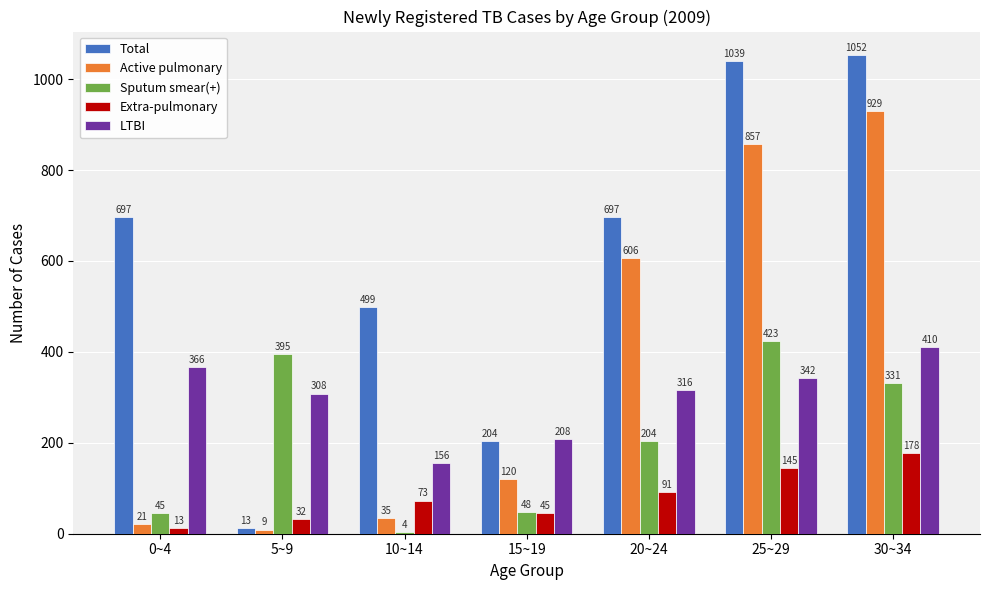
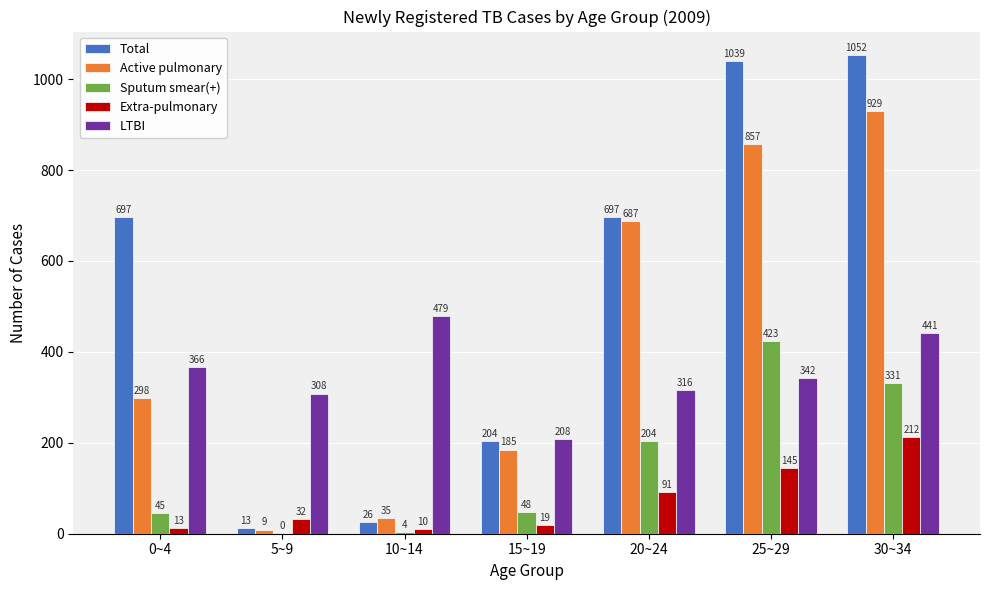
  {
    "Total": {
      "0~4": 697,
      "5~9": 13,
-     "10~14": 499,
+     "10~14": 26,
      "15~19": 204,
      "20~24": 697,
      "25~29": 1039,
      "30~34": 1052
    },
    "Active pulmonary": {
-     "0~4": 21,
+     "0~4": 298,
      "5~9": 9,
      "10~14": 35,
-     "15~19": 120,
-     "20~24": 606,
+     "15~19": 185,
+     "20~24": 687,
      "25~29": 857,
      "30~34": 929
    },
    "Sputum smear(+)": {
      "0~4": 45,
-     "5~9": 395,
+     "5~9": 0,
      "10~14": 4,
      "15~19": 48,
      "20~24": 204,
      "25~29": 423,
      "30~34": 331
    },
    "Extra-pulmonary": {
      "0~4": 13,
      "5~9": 32,
-     "10~14": 73,
-     "15~19": 45,
+     "10~14": 10,
+     "15~19": 19,
      "20~24": 91,
      "25~29": 145,
-     "30~34": 178
+     "30~34": 212
    },
    "LTBI": {
      "0~4": 366,
      "5~9": 308,
-     "10~14": 156,
+     "10~14": 479,
      "15~19": 208,
      "20~24": 316,
      "25~29": 342,
-     "30~34": 410
+     "30~34": 441
    }
  }
